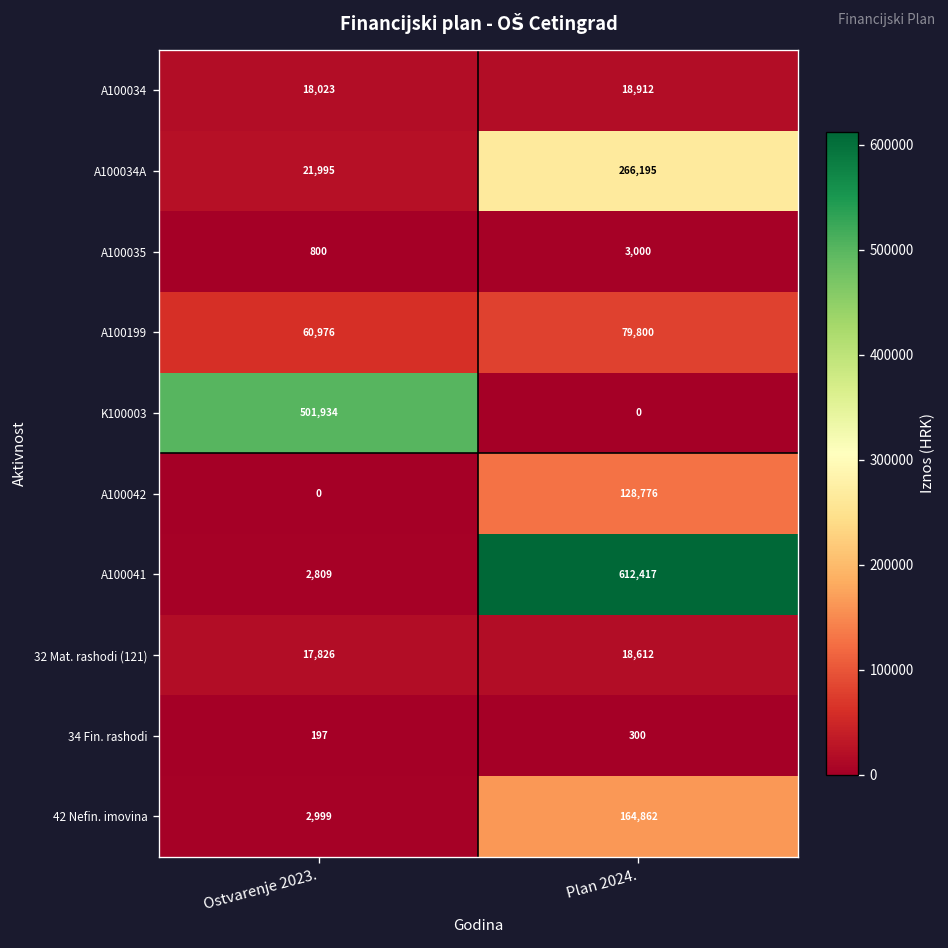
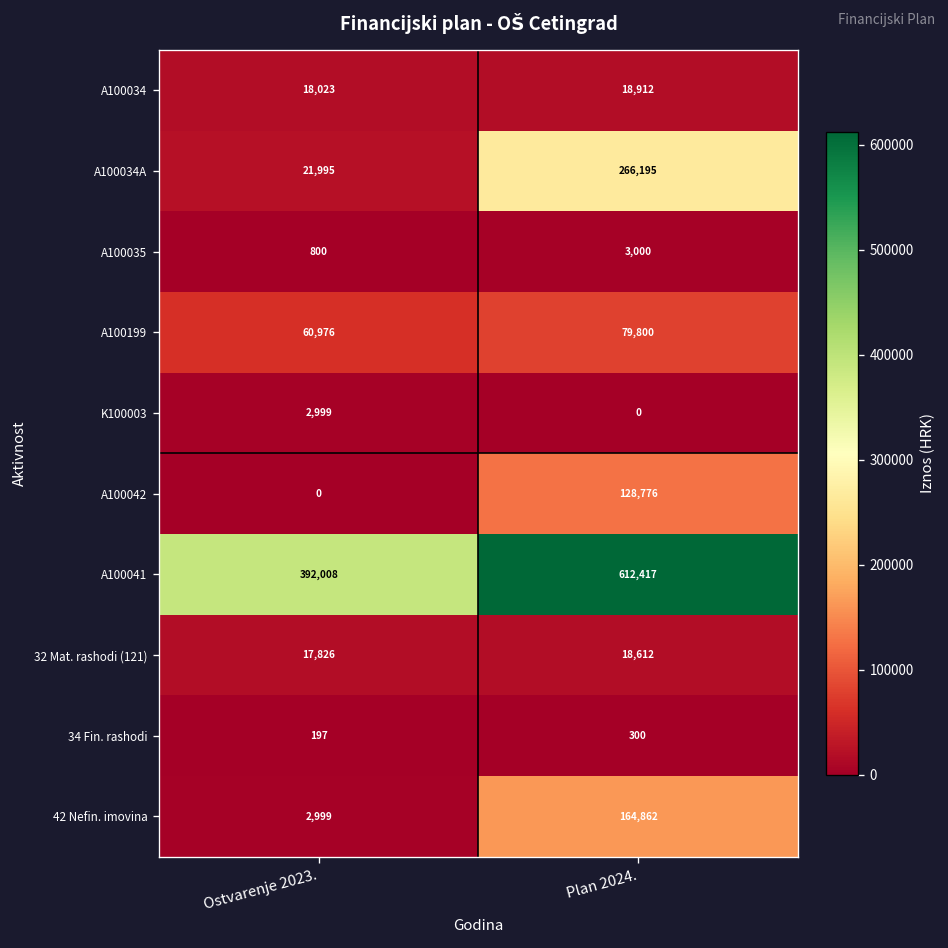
  {
    "A100034": {
      "Ostvarenje 2023.": "18,023",
      "Plan 2024.": "18,912"
    },
    "A100034A": {
      "Ostvarenje 2023.": "21,995",
      "Plan 2024.": "266,195"
    },
    "A100035": {
      "Ostvarenje 2023.": "800",
      "Plan 2024.": "3,000"
    },
    "A100199": {
      "Ostvarenje 2023.": "60,976",
      "Plan 2024.": "79,800"
    },
    "K100003": {
-     "Ostvarenje 2023.": "501,934",
+     "Ostvarenje 2023.": "2,999",
      "Plan 2024.": "0"
    },
    "A100042": {
      "Ostvarenje 2023.": "0",
      "Plan 2024.": "128,776"
    },
    "A100041": {
-     "Ostvarenje 2023.": "2,809",
+     "Ostvarenje 2023.": "392,008",
      "Plan 2024.": "612,417"
    },
    "32 Mat. rashodi (121)": {
      "Ostvarenje 2023.": "17,826",
      "Plan 2024.": "18,612"
    },
    "34 Fin. rashodi": {
      "Ostvarenje 2023.": "197",
      "Plan 2024.": "300"
    },
    "42 Nefin. imovina": {
      "Ostvarenje 2023.": "2,999",
      "Plan 2024.": "164,862"
    }
  }
